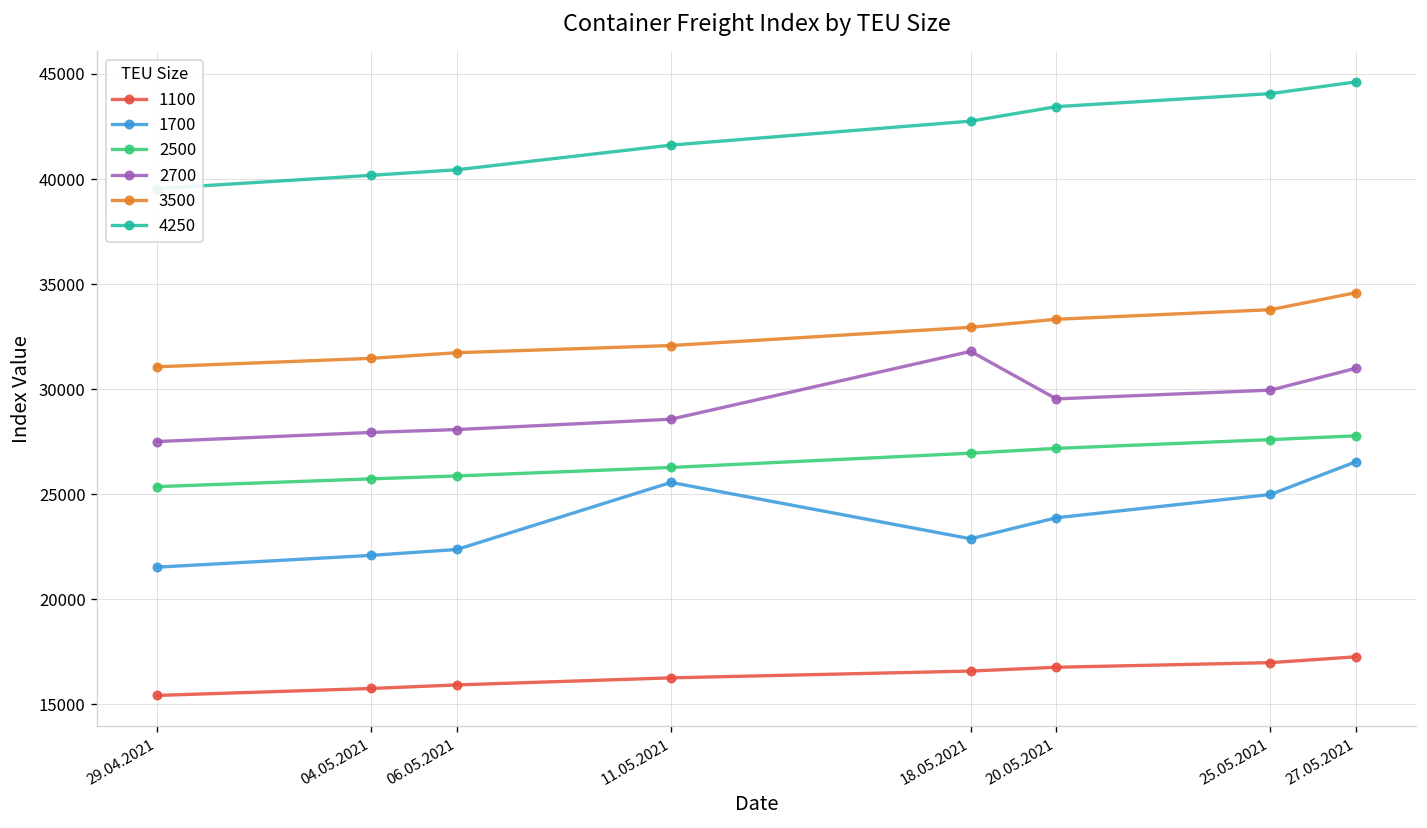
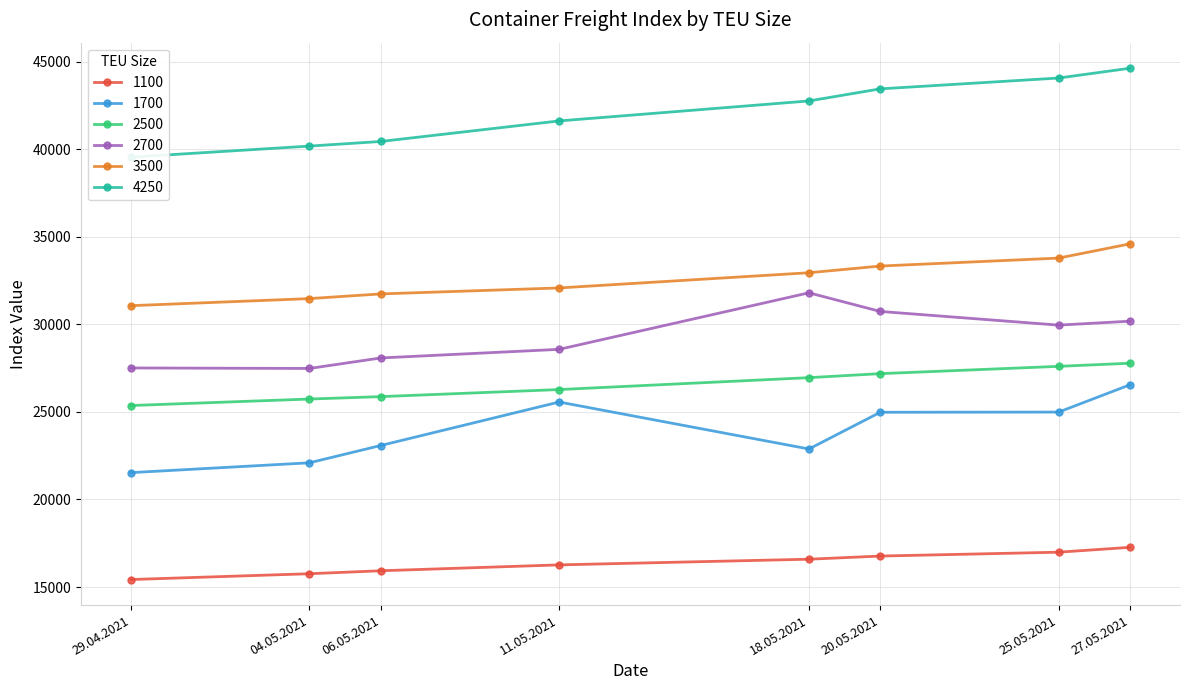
  {
    "1700": {
      "29.04.2021": 21500,
      "04.05.2021": 22100,
-     "06.05.2021": 22400,
+     "06.05.2021": 23100,
      "11.05.2021": 25600,
      "18.05.2021": 22900,
-     "20.05.2021": 23900,
+     "20.05.2021": 25000,
      "25.05.2021": 25000,
      "27.05.2021": 26500
    },
    "2700": {
      "29.04.2021": 27500,
-     "04.05.2021": 27900,
+     "04.05.2021": 27500,
      "06.05.2021": 28100,
      "11.05.2021": 28600,
      "18.05.2021": 31800,
-     "20.05.2021": 29500,
+     "20.05.2021": 30700,
      "25.05.2021": 30000,
-     "27.05.2021": 31000
+     "27.05.2021": 30200
    }
  }
